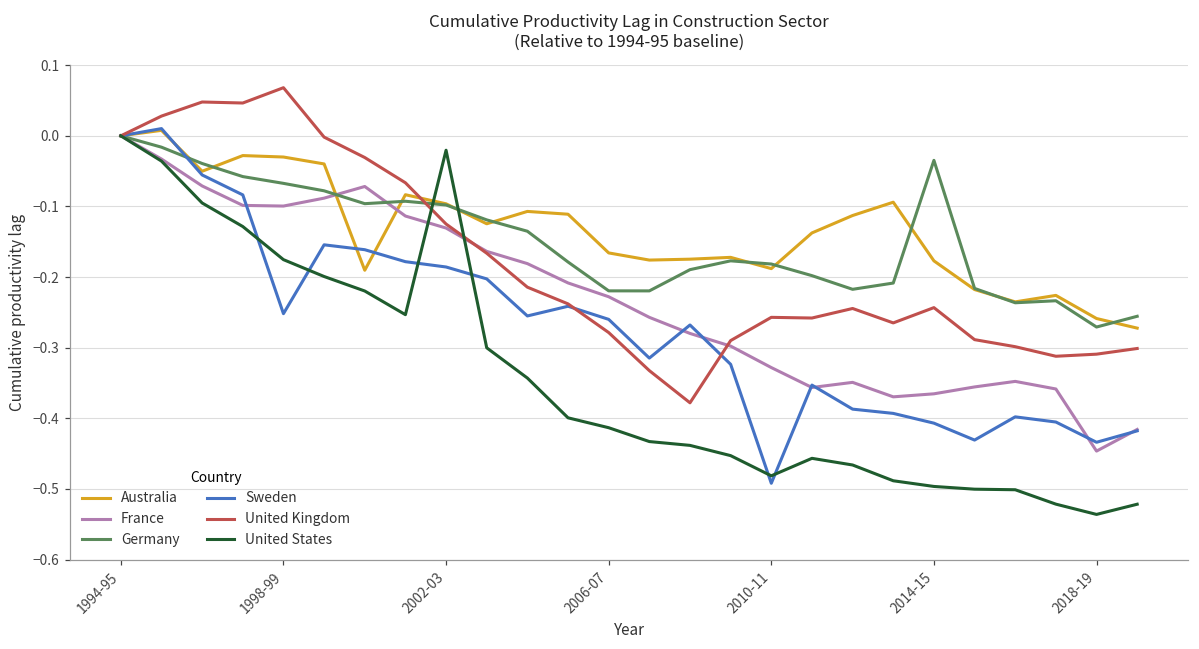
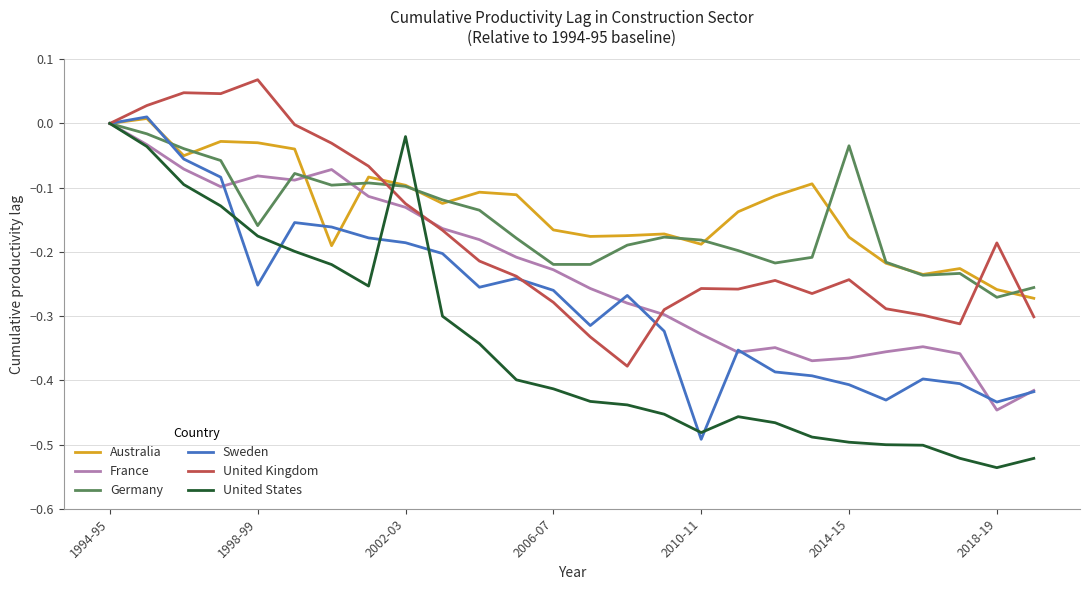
  {
    "Australia": {
      "1998-99": -0.03,
      "2006-07": -0.17,
      "2010-11": -0.19,
      "2014-15": -0.18,
      "2018-19": -0.26
    },
    "France": {
-     "1998-99": -0.10,
+     "1998-99": -0.08,
      "2002-03": -0.13,
      "2006-07": -0.23,
      "2010-11": -0.33,
      "2014-15": -0.37,
      "2018-19": -0.45
    },
    "Germany": {
-     "1998-99": -0.07,
+     "1998-99": -0.16,
      "2006-07": -0.22,
      "2010-11": -0.18,
      "2014-15": -0.03,
      "2018-19": -0.27
    },
    "Sweden": {
      "1998-99": -0.25,
      "2002-03": -0.19,
      "2006-07": -0.26,
      "2010-11": -0.49,
      "2014-15": -0.41,
      "2018-19": -0.43
    },
    "United Kingdom": {
      "1998-99": 0.07,
      "2002-03": -0.12,
      "2006-07": -0.28,
      "2010-11": -0.26,
      "2014-15": -0.24,
-     "2018-19": -0.31
+     "2018-19": -0.19
    },
    "United States": {
      "1998-99": -0.18,
      "2002-03": -0.02,
      "2006-07": -0.41,
      "2010-11": -0.48,
      "2014-15": -0.50,
      "2018-19": -0.54
    }
  }
